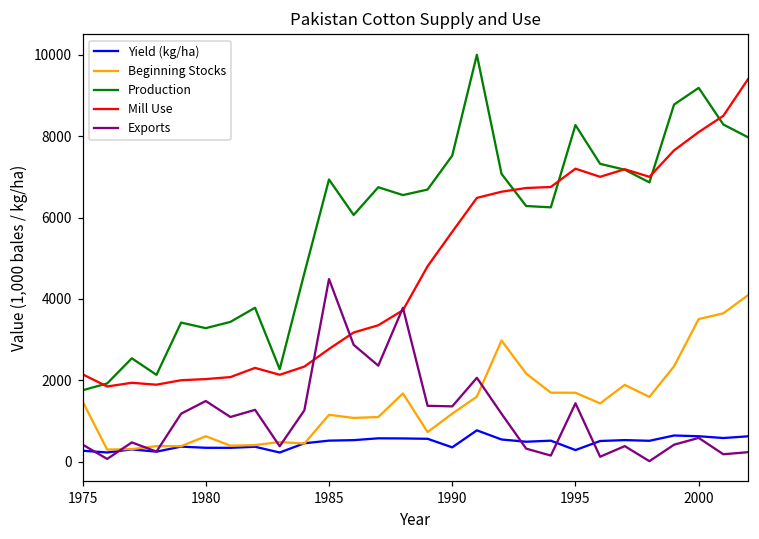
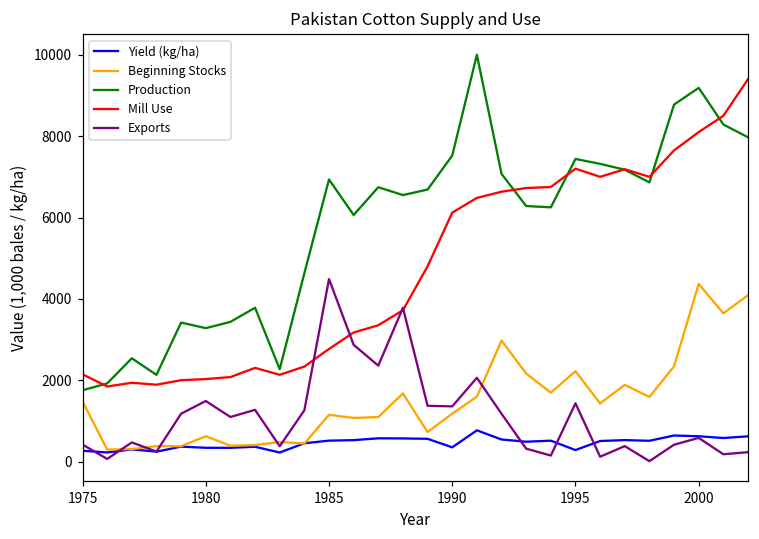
  {
    "Yield (kg/ha)": {
      "1975": 300,
      "1980": 300,
      "1985": 500,
      "1990": 400,
      "1995": 300
    },
    "Beginning Stocks": {
      "1975": 1500,
      "1980": 600,
      "1985": 1200,
      "1990": 1200,
-     "1995": 1700,
-     "2000": 3500
+     "1995": 2200,
+     "2000": 4400
    },
    "Production": {
      "1975": 1800,
      "1980": 3300,
      "1985": 6900,
      "1990": 7500,
-     "1995": 8300,
+     "1995": 7400,
      "2000": 9200
    },
    "Mill Use": {
      "1975": 2100,
      "1980": 2000,
      "1985": 2800,
-     "1990": 5600,
+     "1990": 6100,
      "1995": 7200,
      "2000": 8100
    },
    "Exports": {
      "1975": 400,
      "1980": 1500,
      "1985": 4500,
      "1990": 1400,
      "1995": 1400
    }
  }
